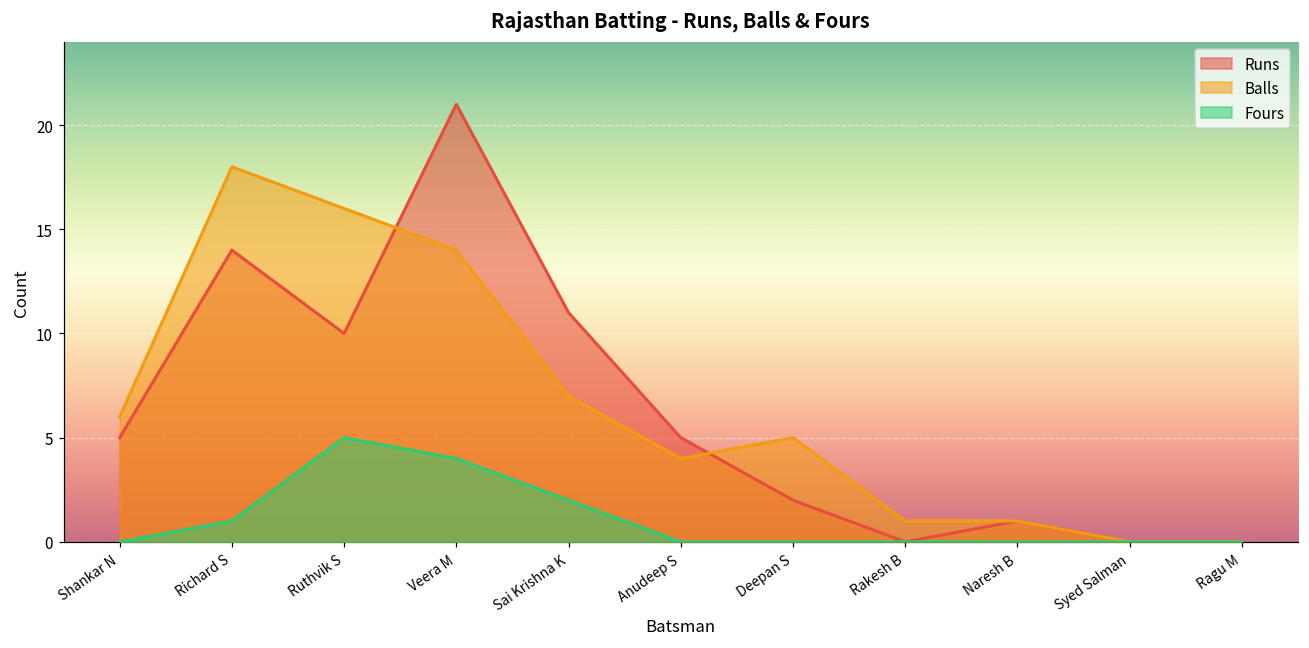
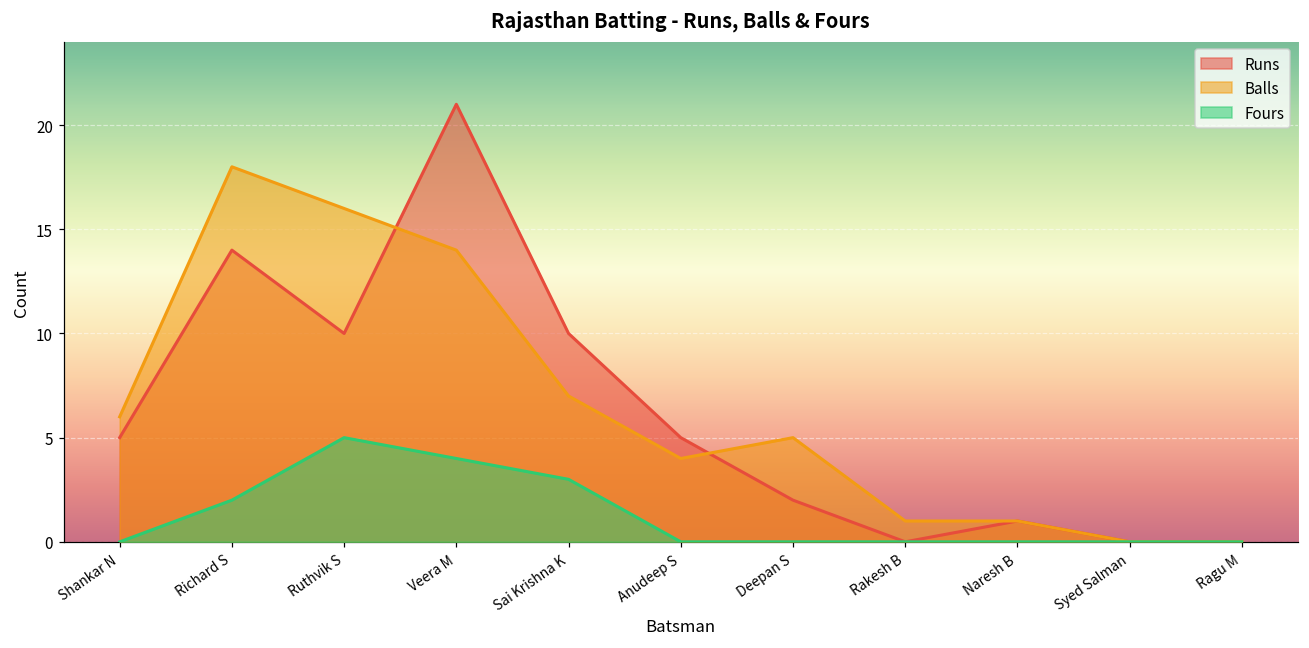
  {
    "Runs": {
      "Shankar N": 5,
      "Richard S": 14,
      "Ruthvik S": 10,
      "Veera M": 21,
-     "Sai Krishna K": 11,
+     "Sai Krishna K": 10,
      "Anudeep S": 5,
      "Deepan S": 2
    },
    "Balls": {
      "Shankar N": 6,
      "Richard S": 18,
      "Ruthvik S": 16,
      "Veera M": 14,
      "Sai Krishna K": 7,
      "Anudeep S": 4,
      "Deepan S": 5,
      "Rakesh B": 1
    },
    "Fours": {
      "Shankar N": 0,
-     "Richard S": 1,
+     "Richard S": 2,
      "Ruthvik S": 5,
      "Veera M": 4,
-     "Sai Krishna K": 2,
+     "Sai Krishna K": 3,
      "Anudeep S": 0,
      "Deepan S": 0,
      "Naresh B": 0
    }
  }
